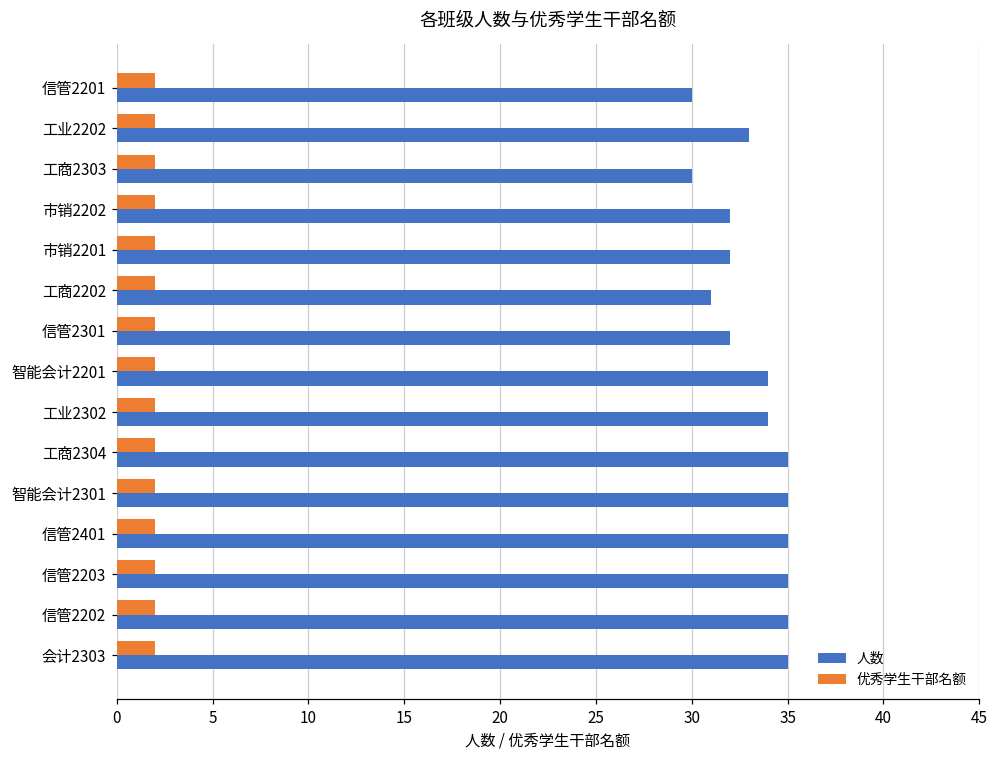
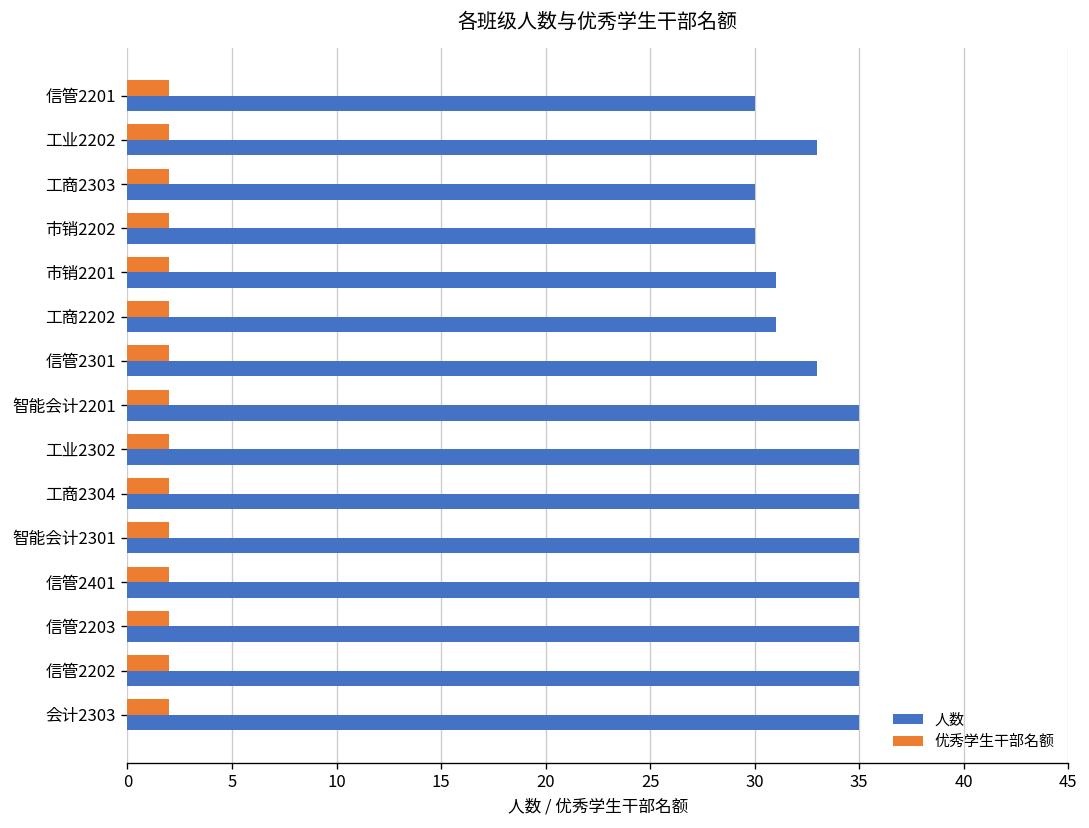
  {
    "人数": {
      "信管2201": 30,
      "工业2202": 33,
      "工商2303": 30,
-     "市销2202": 32,
-     "市销2201": 32,
+     "市销2202": 30,
+     "市销2201": 31,
      "工商2202": 31,
-     "信管2301": 32,
-     "智能会计2201": 34,
-     "工业2302": 34,
+     "信管2301": 33,
+     "智能会计2201": 35,
+     "工业2302": 35,
      "工商2304": 35,
      "智能会计2301": 35,
      "信管2401": 35,
      "信管2203": 35,
      "信管2202": 35,
      "会计2303": 35
    },
    "优秀学生干部名额": {
      "信管2201": 2,
      "工业2202": 2,
      "工商2303": 2,
      "市销2202": 2,
      "市销2201": 2,
      "工商2202": 2,
      "信管2301": 2,
      "智能会计2201": 2,
      "工业2302": 2,
      "工商2304": 2,
      "智能会计2301": 2,
      "信管2401": 2,
      "信管2203": 2,
      "信管2202": 2,
      "会计2303": 2
    }
  }
